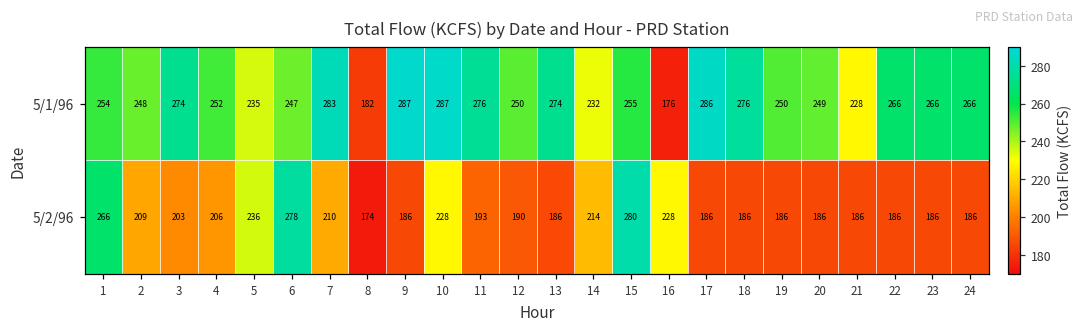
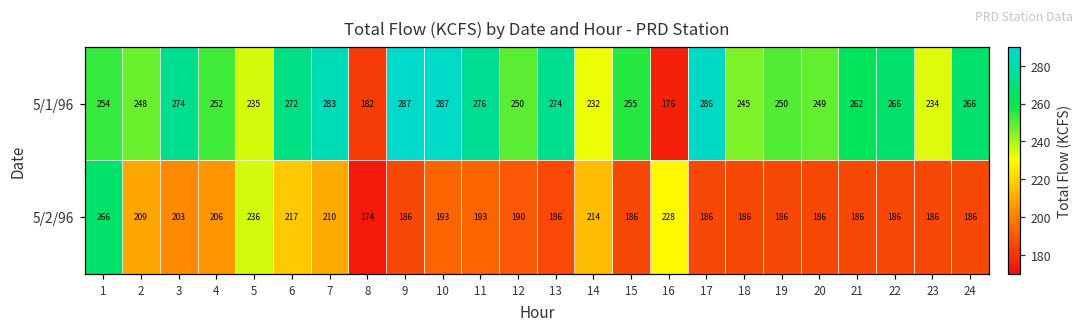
  {
    "5/1/96": {
      "1": 254,
      "2": 248,
      "3": 274,
      "4": 252,
      "5": 235,
-     "6": 247,
+     "6": 272,
      "7": 283,
      "8": 182,
      "9": 287,
      "10": 287,
      "11": 276,
      "12": 250,
      "13": 274,
      "14": 232,
      "15": 255,
      "16": 176,
      "17": 286,
-     "18": 276,
+     "18": 245,
      "19": 250,
      "20": 249,
-     "21": 228,
+     "21": 262,
      "22": 266,
-     "23": 266,
+     "23": 234,
      "24": 266
    },
    "5/2/96": {
      "1": 266,
      "2": 209,
      "3": 203,
      "4": 206,
      "5": 236,
-     "6": 278,
+     "6": 217,
      "7": 210,
      "8": 174,
      "9": 186,
-     "10": 228,
+     "10": 193,
      "11": 193,
      "12": 190,
      "13": 186,
      "14": 214,
-     "15": 280,
+     "15": 186,
      "16": 228,
      "17": 186,
      "18": 186,
      "19": 186,
      "20": 186,
      "21": 186,
      "22": 186,
      "23": 186,
      "24": 186
    }
  }
